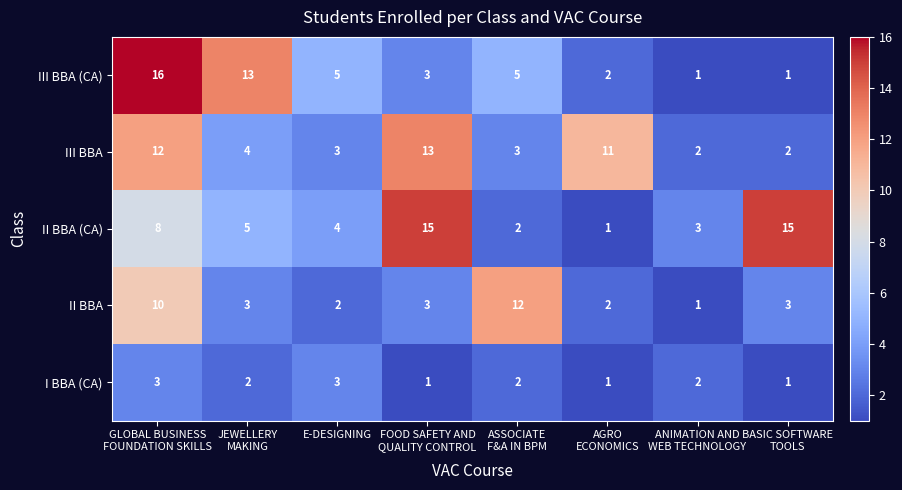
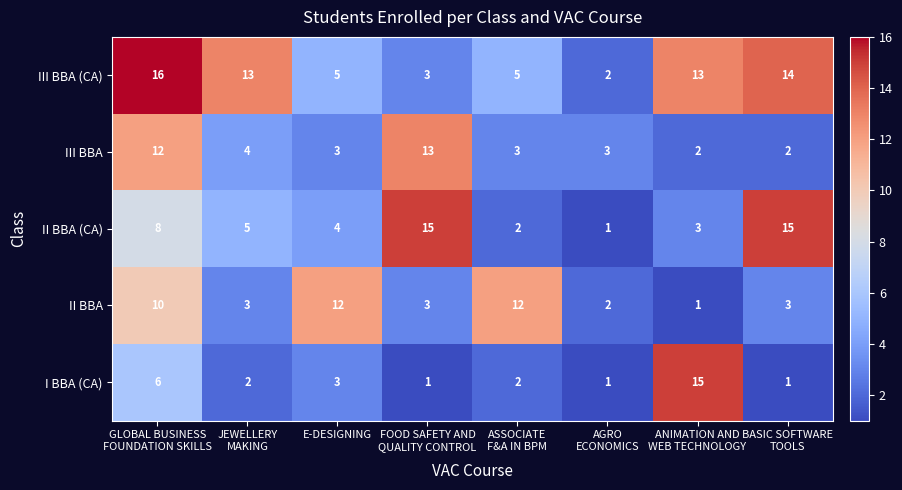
  {
    "III BBA (CA)": {
      "GLOBAL BUSINESS FOUNDATION SKILLS": 16,
      "JEWELLERY MAKING": 13,
      "E-DESIGNING": 5,
      "FOOD SAFETY AND QUALITY CONTROL": 3,
      "ASSOCIATE F&A IN BPM": 5,
      "AGRO ECONOMICS": 2,
-     "ANIMATION AND WEB TECHNOLOGY": 1,
-     "BASIC SOFTWARE TOOLS": 1
+     "ANIMATION AND WEB TECHNOLOGY": 13,
+     "BASIC SOFTWARE TOOLS": 14
    },
    "III BBA": {
      "GLOBAL BUSINESS FOUNDATION SKILLS": 12,
      "JEWELLERY MAKING": 4,
      "E-DESIGNING": 3,
      "FOOD SAFETY AND QUALITY CONTROL": 13,
      "ASSOCIATE F&A IN BPM": 3,
-     "AGRO ECONOMICS": 11,
+     "AGRO ECONOMICS": 3,
      "ANIMATION AND WEB TECHNOLOGY": 2,
      "BASIC SOFTWARE TOOLS": 2
    },
    "II BBA (CA)": {
      "JEWELLERY MAKING": 5,
      "E-DESIGNING": 4,
      "FOOD SAFETY AND QUALITY CONTROL": 15,
      "ASSOCIATE F&A IN BPM": 2,
      "AGRO ECONOMICS": 1,
      "ANIMATION AND WEB TECHNOLOGY": 3,
      "BASIC SOFTWARE TOOLS": 15
    },
    "II BBA": {
      "GLOBAL BUSINESS FOUNDATION SKILLS": 10,
      "JEWELLERY MAKING": 3,
-     "E-DESIGNING": 2,
+     "E-DESIGNING": 12,
      "FOOD SAFETY AND QUALITY CONTROL": 3,
      "ASSOCIATE F&A IN BPM": 12,
      "AGRO ECONOMICS": 2,
      "ANIMATION AND WEB TECHNOLOGY": 1,
      "BASIC SOFTWARE TOOLS": 3
    },
    "I BBA (CA)": {
-     "GLOBAL BUSINESS FOUNDATION SKILLS": 3,
+     "GLOBAL BUSINESS FOUNDATION SKILLS": 6,
      "JEWELLERY MAKING": 2,
      "E-DESIGNING": 3,
      "FOOD SAFETY AND QUALITY CONTROL": 1,
      "ASSOCIATE F&A IN BPM": 2,
      "AGRO ECONOMICS": 1,
-     "ANIMATION AND WEB TECHNOLOGY": 2,
+     "ANIMATION AND WEB TECHNOLOGY": 15,
      "BASIC SOFTWARE TOOLS": 1
    }
  }
